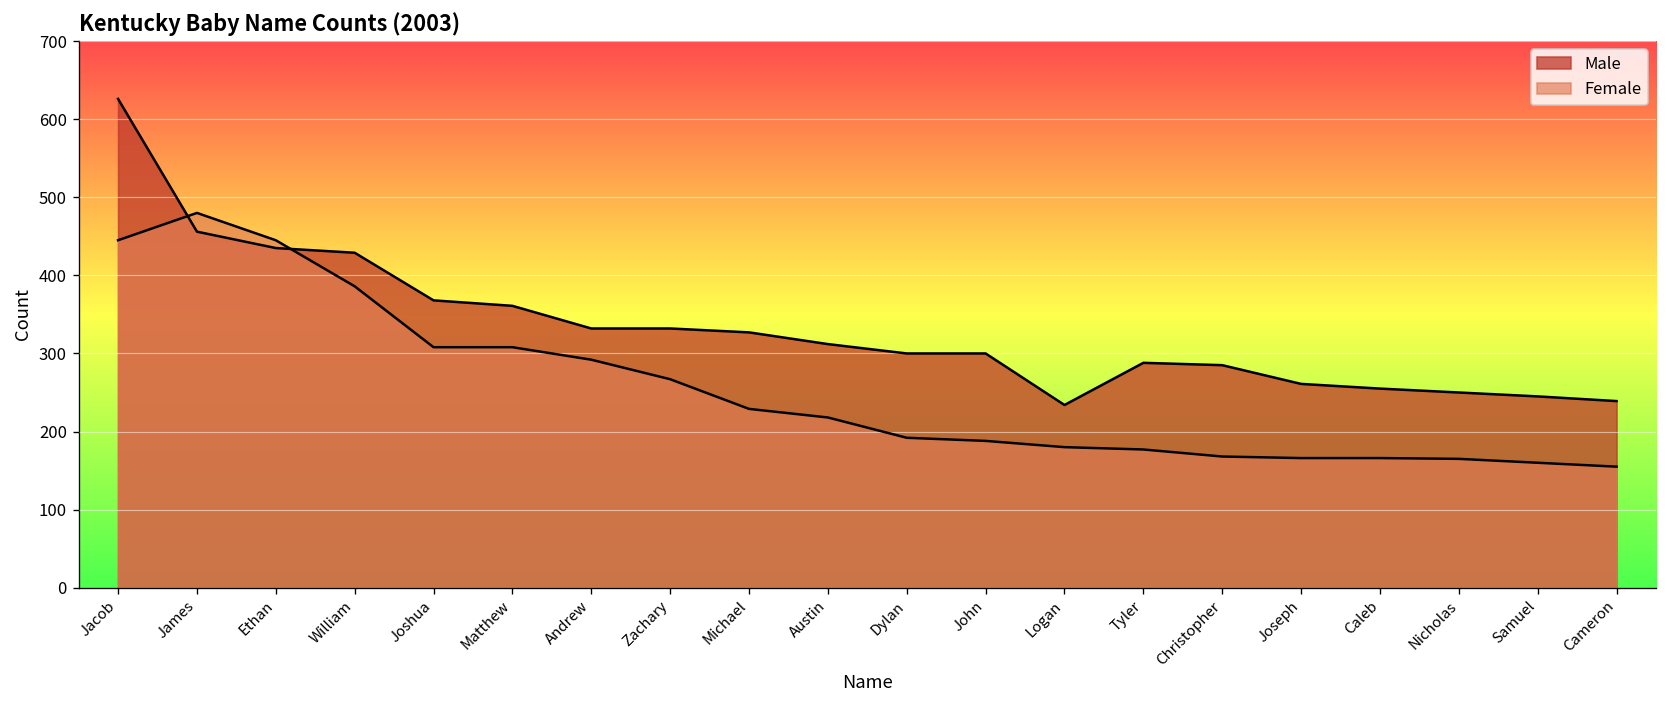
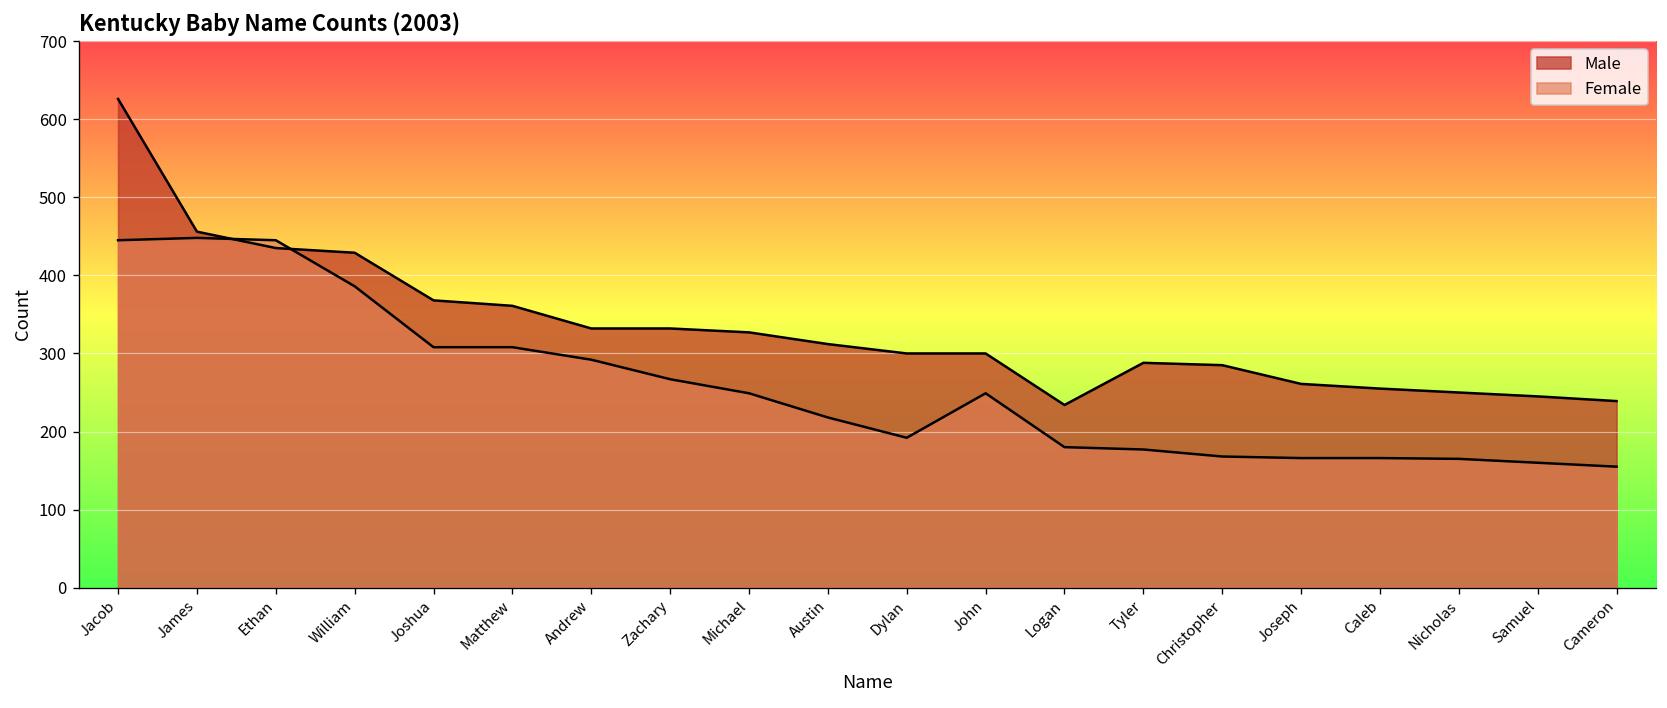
  {
    "Male": {
      "Jacob": 630,
      "James": 460,
      "Ethan": 440,
      "William": 430,
      "Joshua": 370,
      "Matthew": 360,
      "Andrew": 330,
      "Zachary": 330,
      "Michael": 330,
      "Austin": 310,
      "Dylan": 300,
      "John": 300,
      "Logan": 230,
      "Tyler": 290,
      "Christopher": 290,
      "Joseph": 260,
      "Caleb": 260,
      "Nicholas": 250,
      "Samuel": 250,
      "Cameron": 240
    },
    "Female": {
      "Jacob": 450,
-     "James": 480,
+     "James": 450,
      "Ethan": 450,
      "William": 390,
      "Joshua": 310,
      "Matthew": 310,
      "Andrew": 290,
      "Zachary": 270,
-     "Michael": 230,
+     "Michael": 250,
      "Austin": 220,
      "Dylan": 190,
-     "John": 190,
+     "John": 250,
      "Logan": 180,
      "Tyler": 180,
      "Christopher": 170,
      "Joseph": 170,
      "Caleb": 170,
      "Nicholas": 170,
      "Samuel": 160,
      "Cameron": 160
    }
  }
